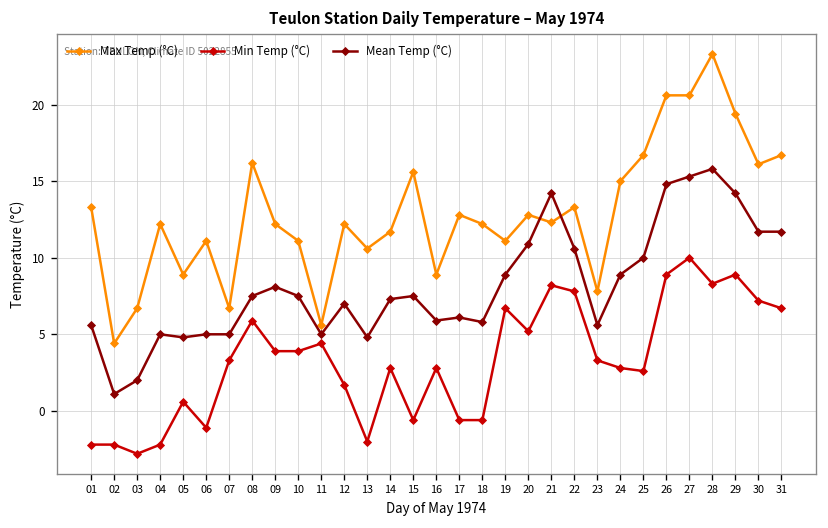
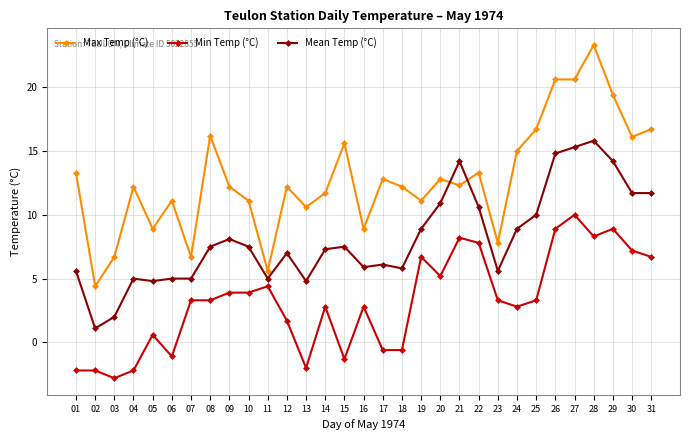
  {
    "Max Temp (°C)": {
      "01": 13.3,
      "02": 4.4,
      "03": 6.7,
      "04": 12.2,
      "05": 8.9,
      "06": 11.1,
      "07": 6.7,
      "08": 16.2,
      "09": 12.2,
      "10": 11.1,
      "11": 5.6,
      "12": 12.2,
      "13": 10.6,
      "14": 11.7,
      "15": 15.6,
      "16": 8.9,
      "17": 12.8,
      "18": 12.2,
      "19": 11.1,
      "20": 12.8,
      "21": 12.3,
      "22": 13.3,
      "23": 7.8,
      "24": 15.0,
      "25": 16.7,
      "26": 20.6,
      "27": 20.6,
      "28": 23.3,
      "29": 19.4,
      "30": 16.1,
      "31": 16.7
    },
    "Min Temp (°C)": {
      "01": -2.2,
      "02": -2.2,
      "03": -2.8,
      "04": -2.2,
      "05": 0.6,
      "06": -1.1,
      "07": 3.3,
-     "08": 5.9,
+     "08": 3.3,
      "09": 3.9,
      "10": 3.9,
      "11": 4.4,
      "12": 1.7,
      "13": -2.0,
      "14": 2.8,
-     "15": -0.6,
+     "15": -1.3,
      "16": 2.8,
      "17": -0.6,
      "18": -0.6,
      "19": 6.7,
      "20": 5.2,
      "21": 8.2,
      "22": 7.8,
      "23": 3.3,
      "24": 2.8,
-     "25": 2.6,
+     "25": 3.3,
      "26": 8.9,
      "27": 10.0,
      "28": 8.3,
      "29": 8.9,
      "30": 7.2,
      "31": 6.7
    },
    "Mean Temp (°C)": {
      "01": 5.6,
      "02": 1.1,
      "03": 2.0,
      "04": 5.0,
      "05": 4.8,
      "06": 5.0,
      "07": 5.0,
      "08": 7.5,
      "09": 8.1,
      "10": 7.5,
      "11": 5.0,
      "12": 7.0,
      "13": 4.8,
      "14": 7.3,
      "15": 7.5,
      "16": 5.9,
      "17": 6.1,
      "18": 5.8,
      "19": 8.9,
      "20": 10.9,
      "21": 14.2,
      "22": 10.6,
      "23": 5.6,
      "24": 8.9,
      "25": 10.0,
      "26": 14.8,
      "27": 15.3,
      "28": 15.8,
      "29": 14.2,
      "30": 11.7,
      "31": 11.7
    }
  }
